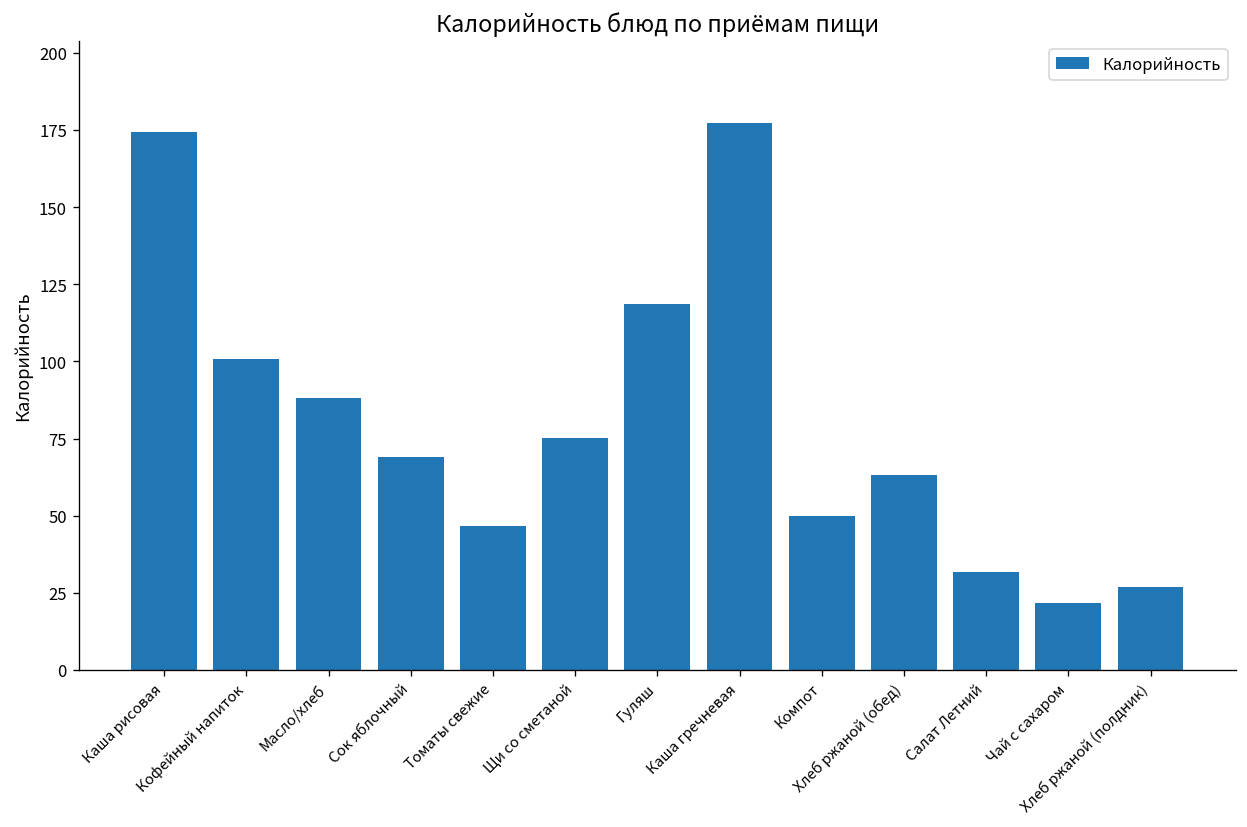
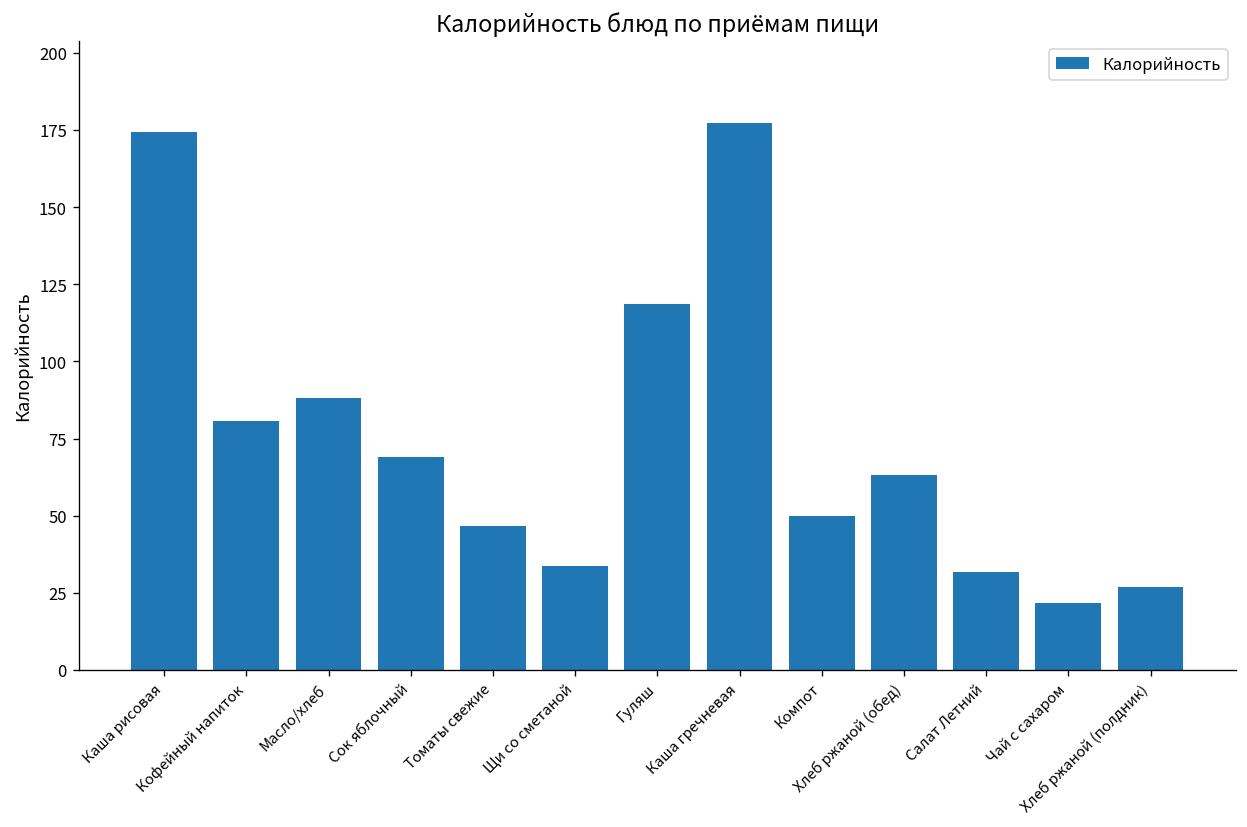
  {
    "Каша рисовая": 174,
-   "Кофейный напиток": 101,
+   "Кофейный напиток": 81,
    "Масло/хлеб": 88,
    "Сок яблочный": 69,
    "Томаты свежие": 47,
-   "Щи со сметаной": 75,
+   "Щи со сметаной": 34,
    "Гуляш": 119,
    "Каша гречневая": 177,
    "Компот": 50,
    "Хлеб ржаной (обед)": 63,
    "Салат Летний": 32,
    "Чай с сахаром": 22,
    "Хлеб ржаной (полдник)": 27
  }
